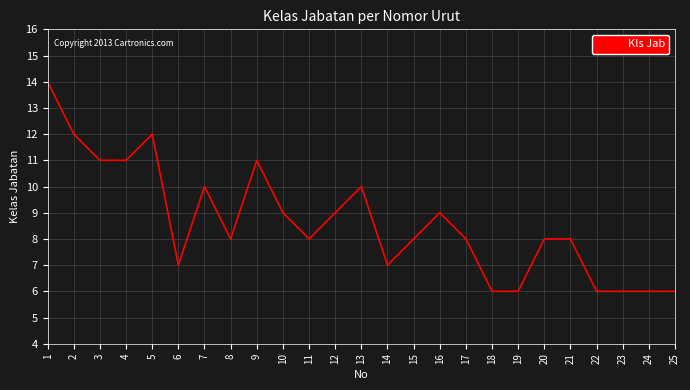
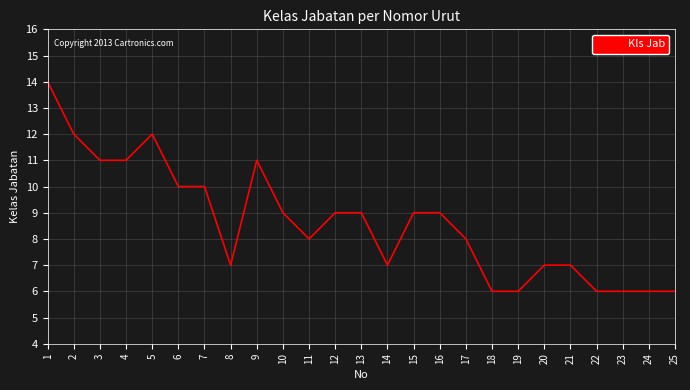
  {
    "1": 14,
    "2": 12,
    "3": 11,
    "4": 11,
    "5": 12,
-   "6": 7,
+   "6": 10,
    "7": 10,
-   "8": 8,
+   "8": 7,
    "9": 11,
    "10": 9,
    "11": 8,
    "12": 9,
-   "13": 10,
+   "13": 9,
    "14": 7,
-   "15": 8,
+   "15": 9,
    "16": 9,
    "17": 8,
    "18": 6,
    "19": 6,
-   "20": 8,
-   "21": 8,
+   "20": 7,
+   "21": 7,
    "22": 6,
    "23": 6,
    "24": 6,
    "25": 6
  }
